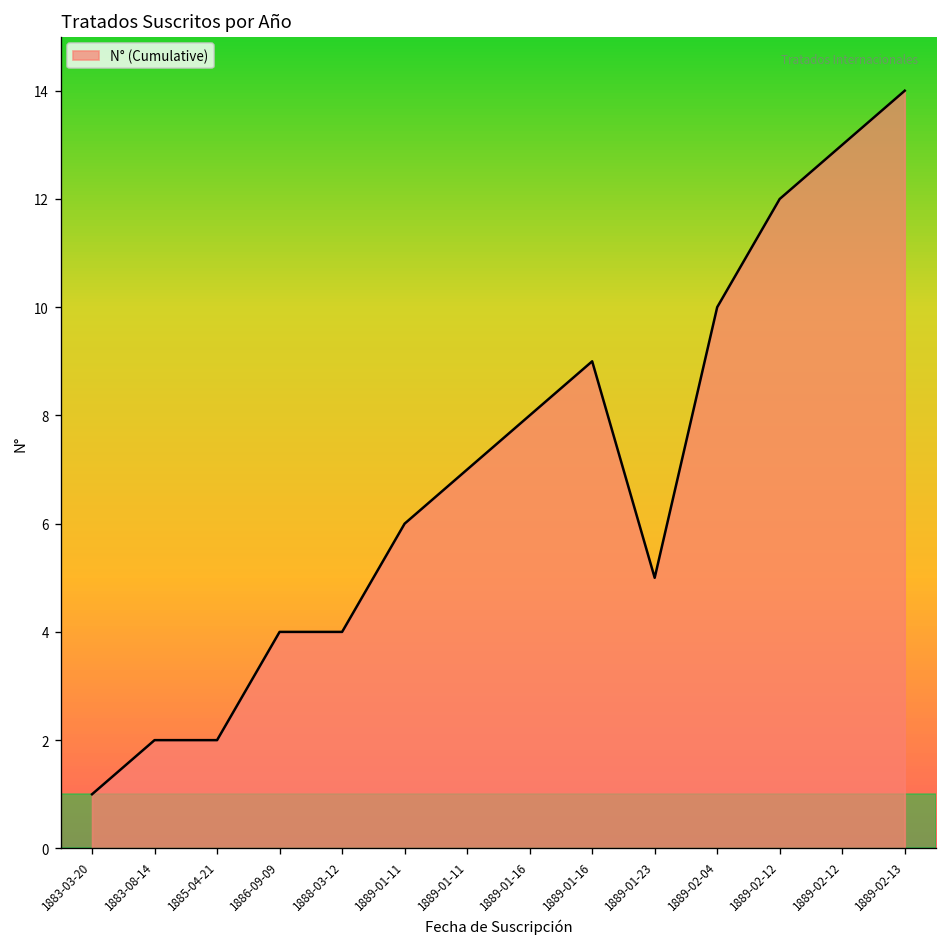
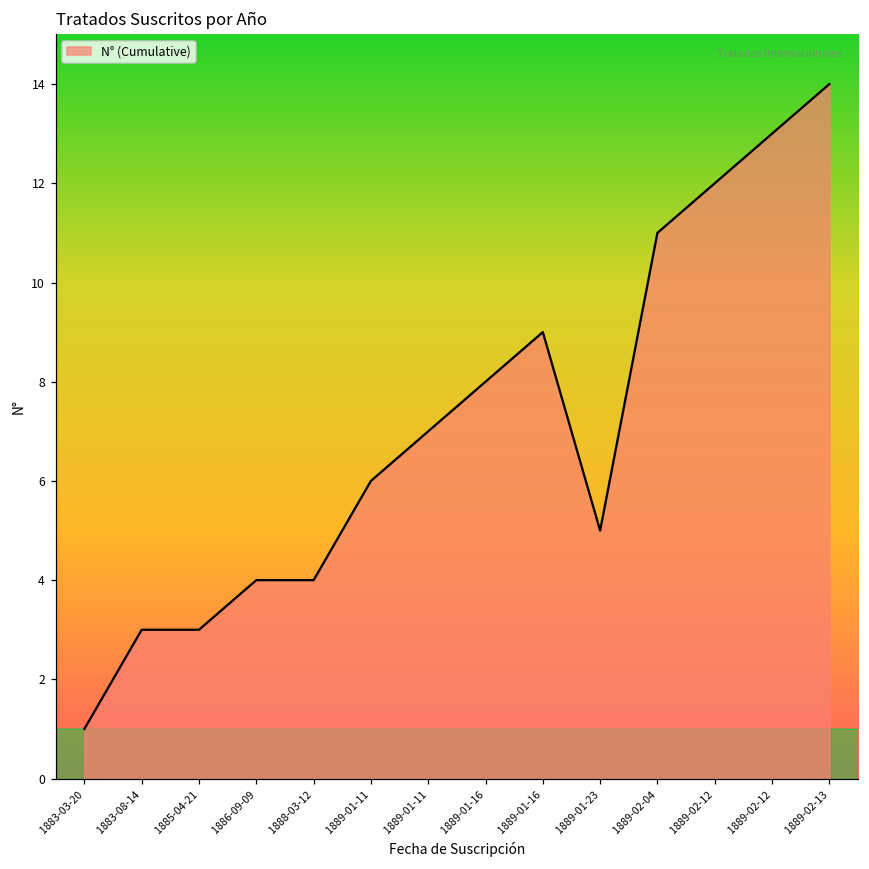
  {
-   "1883-08-14": 2,
-   "1885-04-21": 2,
+   "1883-08-14": 3,
+   "1885-04-21": 3,
    "1886-09-09": 4,
    "1888-03-12": 4,
    "1889-01-23": 5,
-   "1889-02-04": 10,
+   "1889-02-04": 11,
    "1889-02-13": 14
  }
